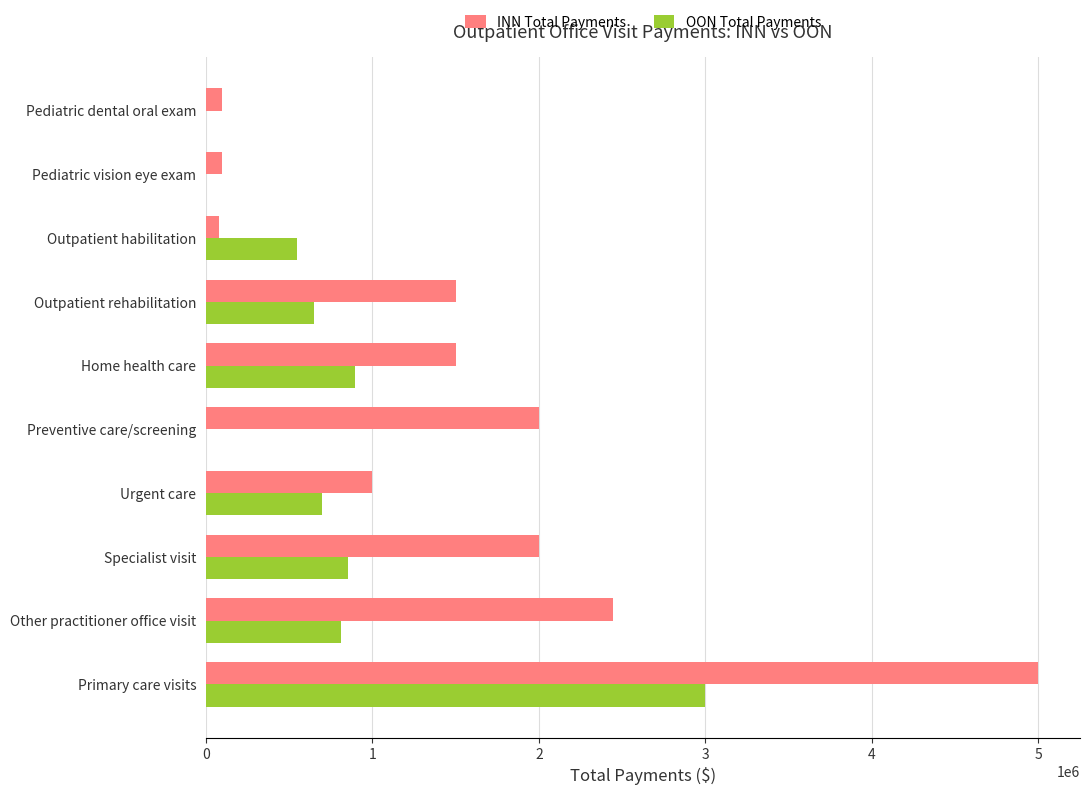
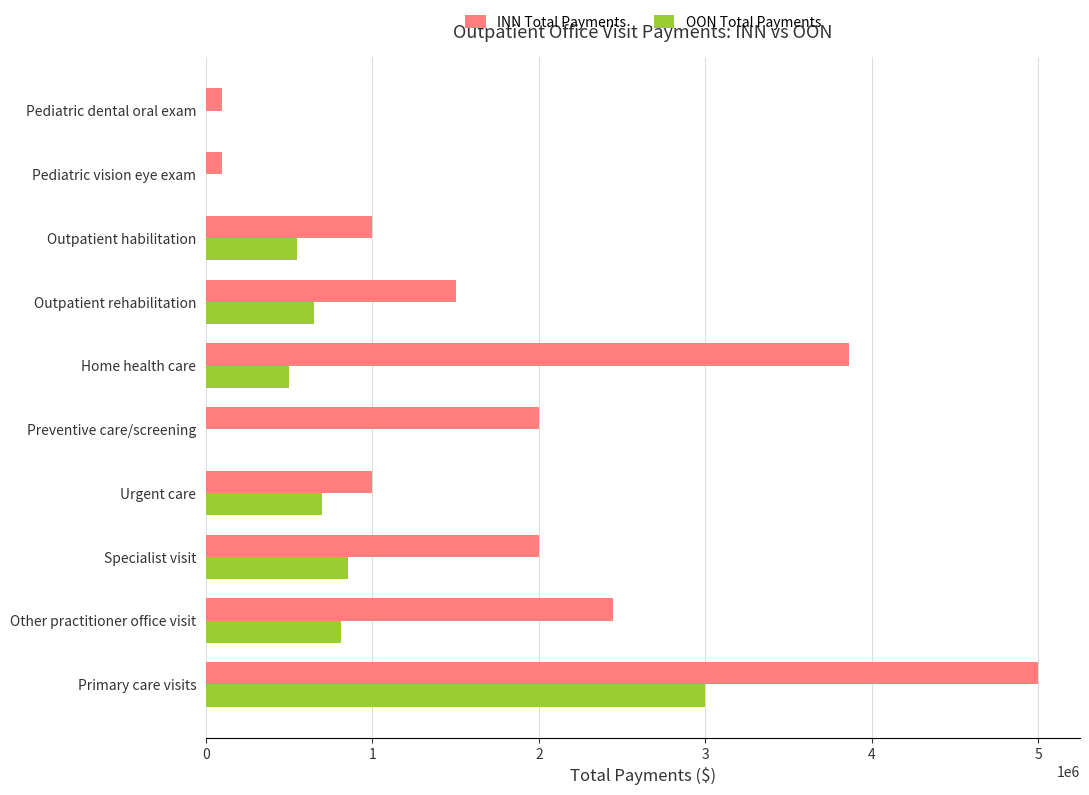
  {
    "INN Total Payments": {
      "Pediatric dental oral exam": 100000,
      "Pediatric vision eye exam": 100000,
-     "Outpatient habilitation": 80000,
+     "Outpatient habilitation": 1000000,
      "Outpatient rehabilitation": 1500000,
-     "Home health care": 1500000,
+     "Home health care": 3860000,
      "Preventive care/screening": 2000000,
      "Urgent care": 1000000,
      "Specialist visit": 2000000,
      "Other practitioner office visit": 2450000,
      "Primary care visits": 5000000
    },
    "OON Total Payments": {
      "Pediatric dental oral exam": 0,
      "Pediatric vision eye exam": 0,
      "Outpatient habilitation": 550000,
      "Outpatient rehabilitation": 650000,
-     "Home health care": 900000,
+     "Home health care": 500000,
      "Preventive care/screening": 0,
      "Urgent care": 700000,
      "Specialist visit": 850000,
      "Other practitioner office visit": 810000,
      "Primary care visits": 3000000
    }
  }
